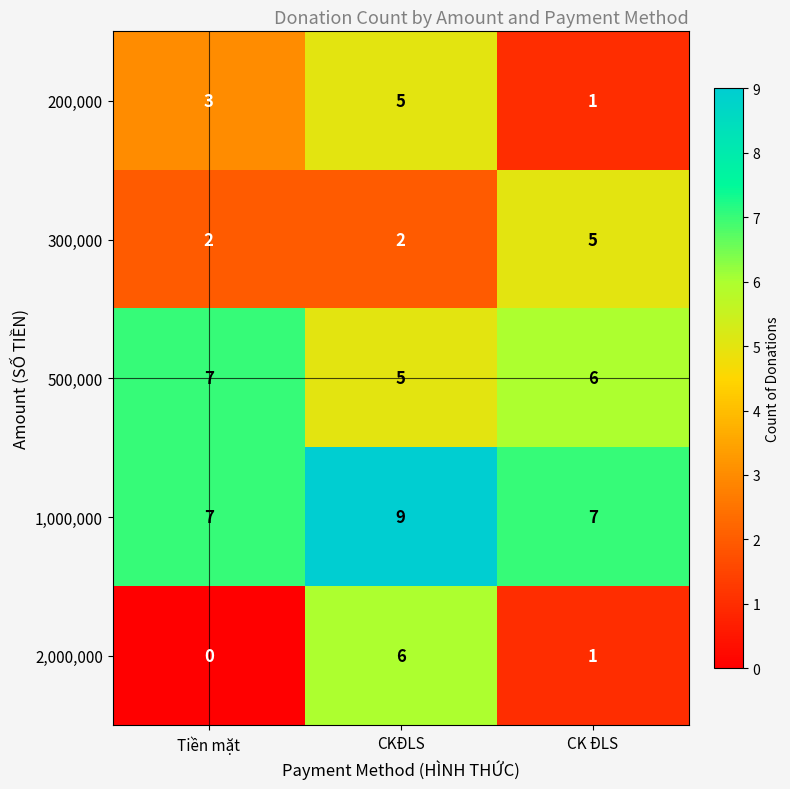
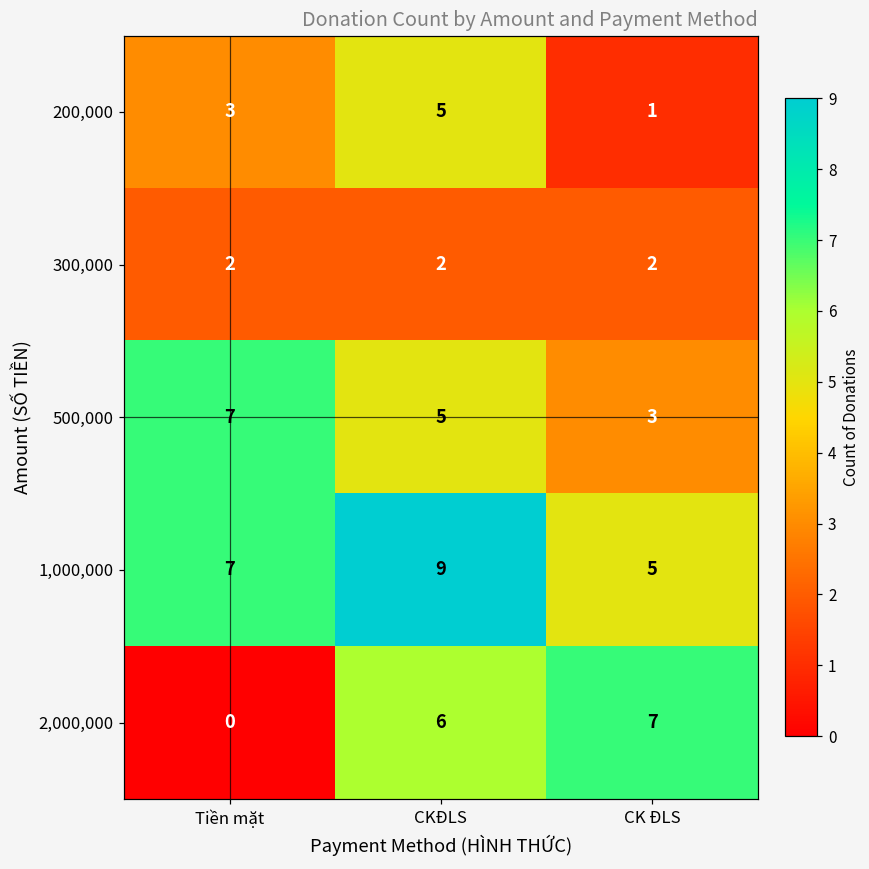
  {
    "200,000": {
      "Tiền mặt": 3,
      "CKĐLS": 5,
      "CK ĐLS": 1
    },
    "300,000": {
      "Tiền mặt": 2,
      "CKĐLS": 2,
-     "CK ĐLS": 5
+     "CK ĐLS": 2
    },
    "500,000": {
      "Tiền mặt": 7,
      "CKĐLS": 5,
-     "CK ĐLS": 6
+     "CK ĐLS": 3
    },
    "1,000,000": {
      "Tiền mặt": 7,
      "CKĐLS": 9,
-     "CK ĐLS": 7
+     "CK ĐLS": 5
    },
    "2,000,000": {
      "Tiền mặt": 0,
      "CKĐLS": 6,
-     "CK ĐLS": 1
+     "CK ĐLS": 7
    }
  }
